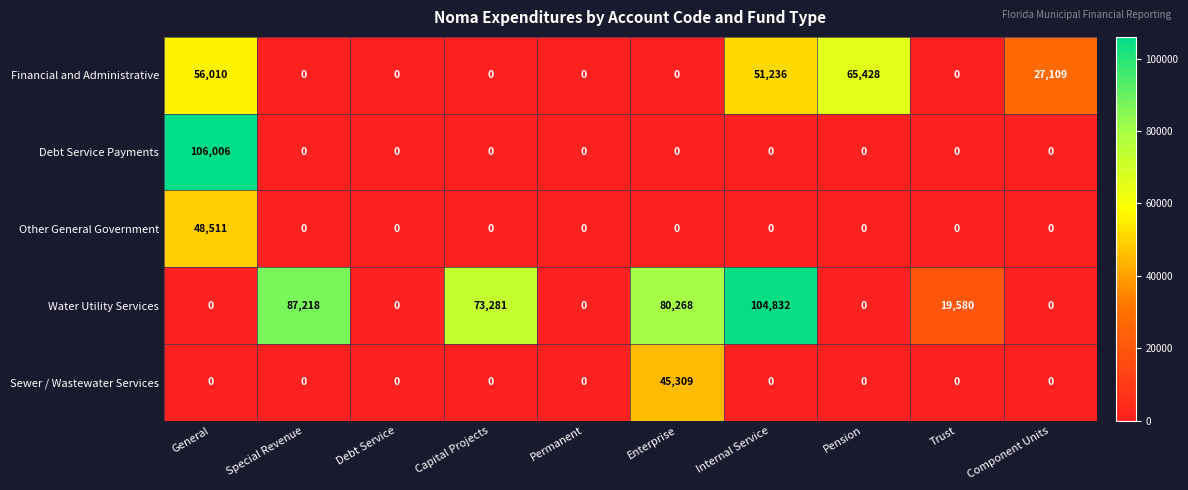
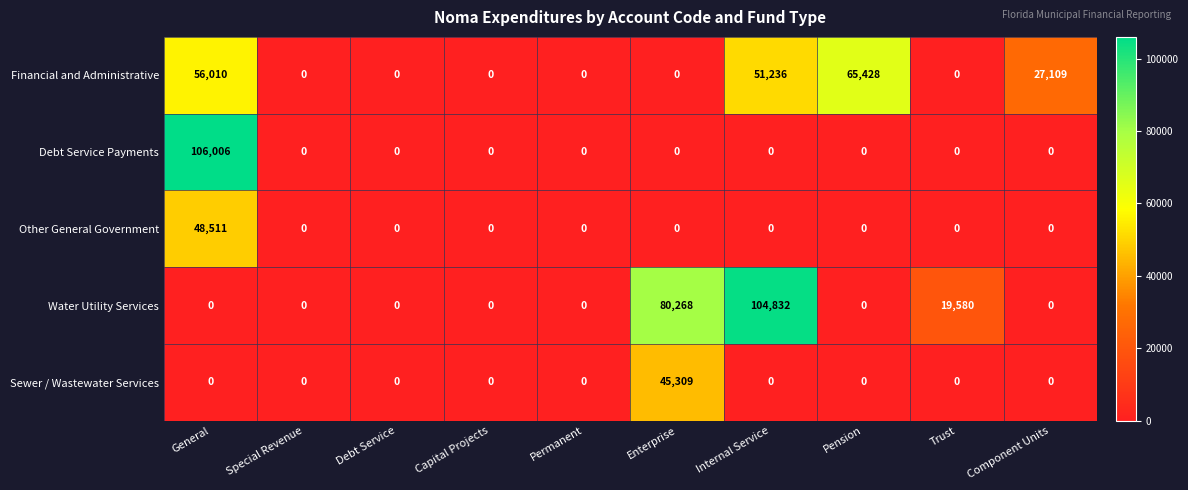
  {
    "Financial and Administrative": {
      "General": "56,010",
      "Special Revenue": "0",
      "Debt Service": "0",
      "Capital Projects": "0",
      "Permanent": "0",
      "Enterprise": "0",
      "Internal Service": "51,236",
      "Pension": "65,428",
      "Trust": "0",
      "Component Units": "27,109"
    },
    "Debt Service Payments": {
      "General": "106,006",
      "Special Revenue": "0",
      "Debt Service": "0",
      "Capital Projects": "0",
      "Permanent": "0",
      "Enterprise": "0",
      "Internal Service": "0",
      "Pension": "0",
      "Trust": "0",
      "Component Units": "0"
    },
    "Other General Government": {
      "General": "48,511",
      "Special Revenue": "0",
      "Debt Service": "0",
      "Capital Projects": "0",
      "Permanent": "0",
      "Enterprise": "0",
      "Internal Service": "0",
      "Pension": "0",
      "Trust": "0",
      "Component Units": "0"
    },
    "Water Utility Services": {
      "General": "0",
-     "Special Revenue": "87,218",
+     "Special Revenue": "0",
      "Debt Service": "0",
-     "Capital Projects": "73,281",
+     "Capital Projects": "0",
      "Permanent": "0",
      "Enterprise": "80,268",
      "Internal Service": "104,832",
      "Pension": "0",
      "Trust": "19,580",
      "Component Units": "0"
    },
    "Sewer / Wastewater Services": {
      "General": "0",
      "Special Revenue": "0",
      "Debt Service": "0",
      "Capital Projects": "0",
      "Permanent": "0",
      "Enterprise": "45,309",
      "Internal Service": "0",
      "Pension": "0",
      "Trust": "0",
      "Component Units": "0"
    }
  }
